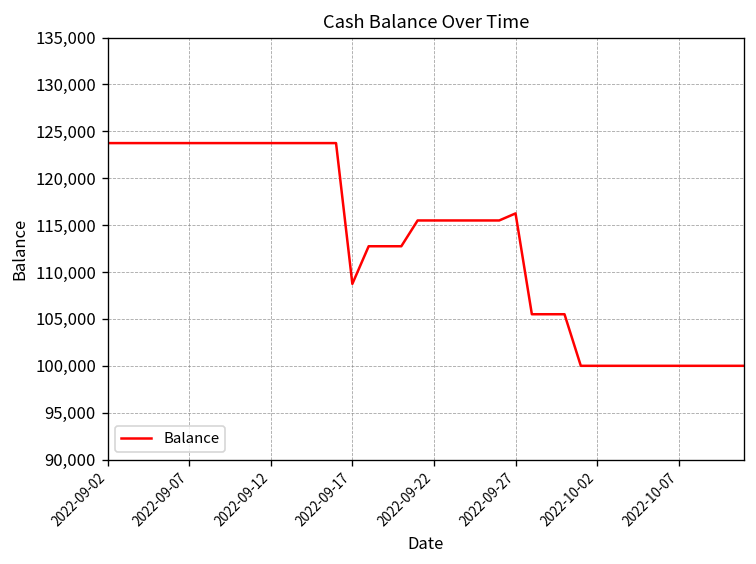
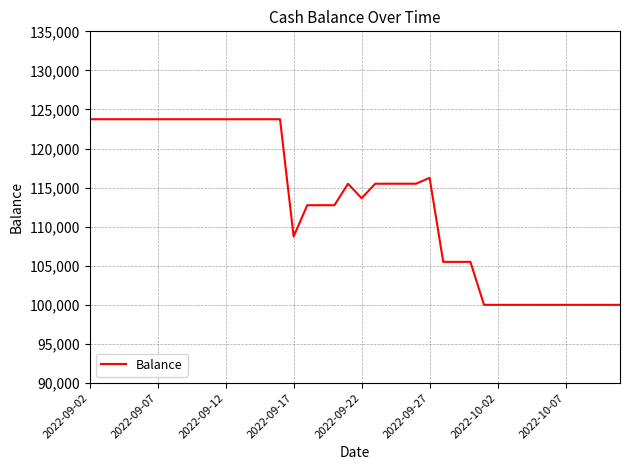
  {
    "2022-09-02": "124,000",
    "2022-09-07": "124,000",
    "2022-09-12": "124,000",
    "2022-09-17": "109,000",
-   "2022-09-22": "116,000",
+   "2022-09-22": "114,000",
    "2022-09-27": "116,000",
    "2022-10-02": "100,000",
    "2022-10-07": "100,000"
  }
